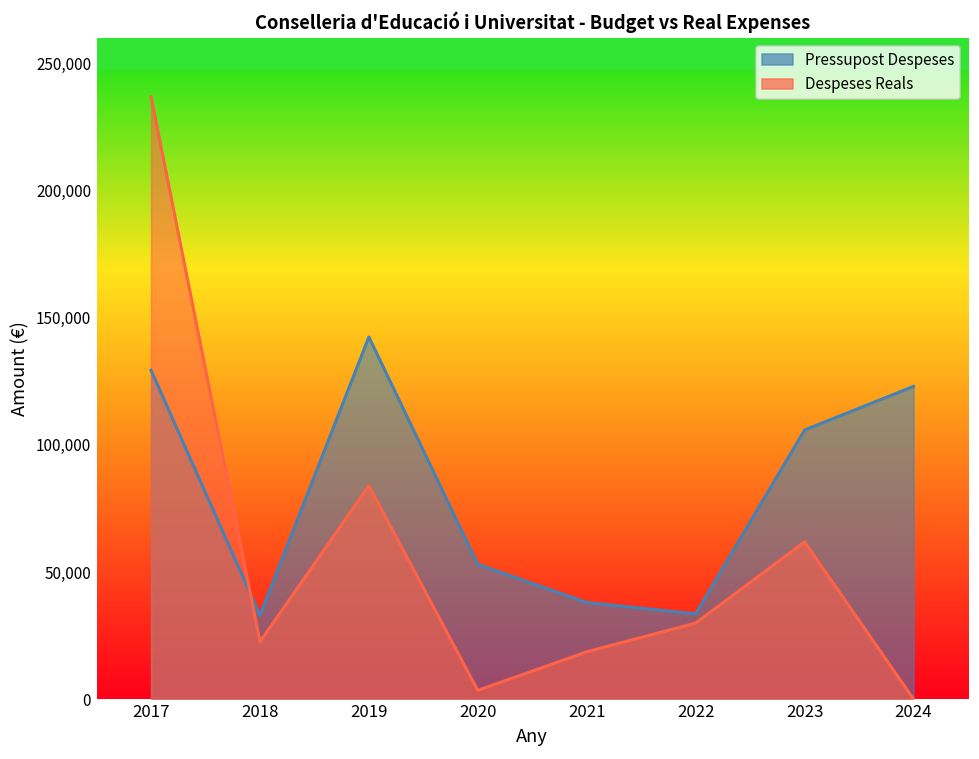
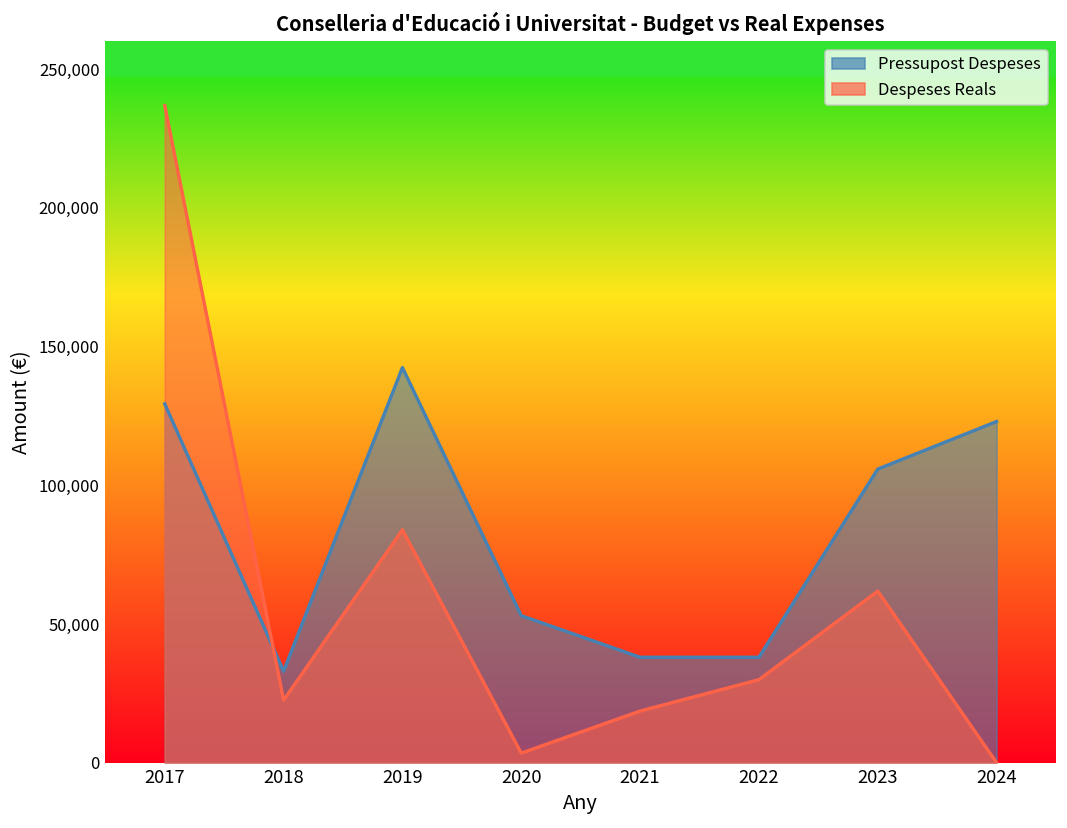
  {
    "Pressupost Despeses": {
      "2017": "129,000",
      "2018": "33,000",
      "2019": "142,000",
      "2020": "53,000",
      "2021": "38,000",
-     "2022": "34,000",
+     "2022": "38,000",
      "2023": "106,000",
      "2024": "123,000"
    },
    "Despeses Reals": {
      "2017": "237,000",
      "2018": "23,000",
      "2019": "84,000",
      "2020": "3,000",
      "2021": "19,000",
      "2022": "30,000",
      "2023": "62,000",
      "2024": "0"
    }
  }
